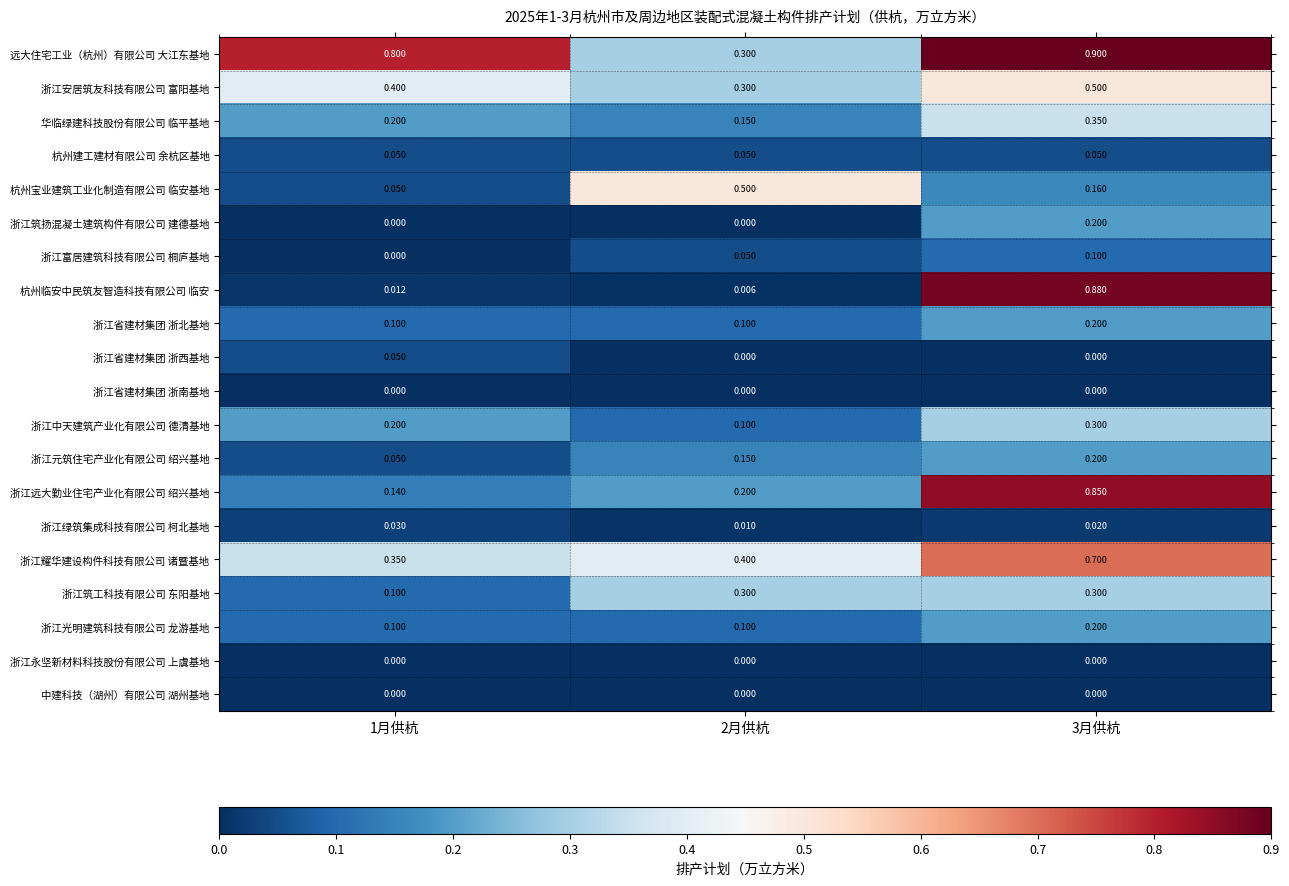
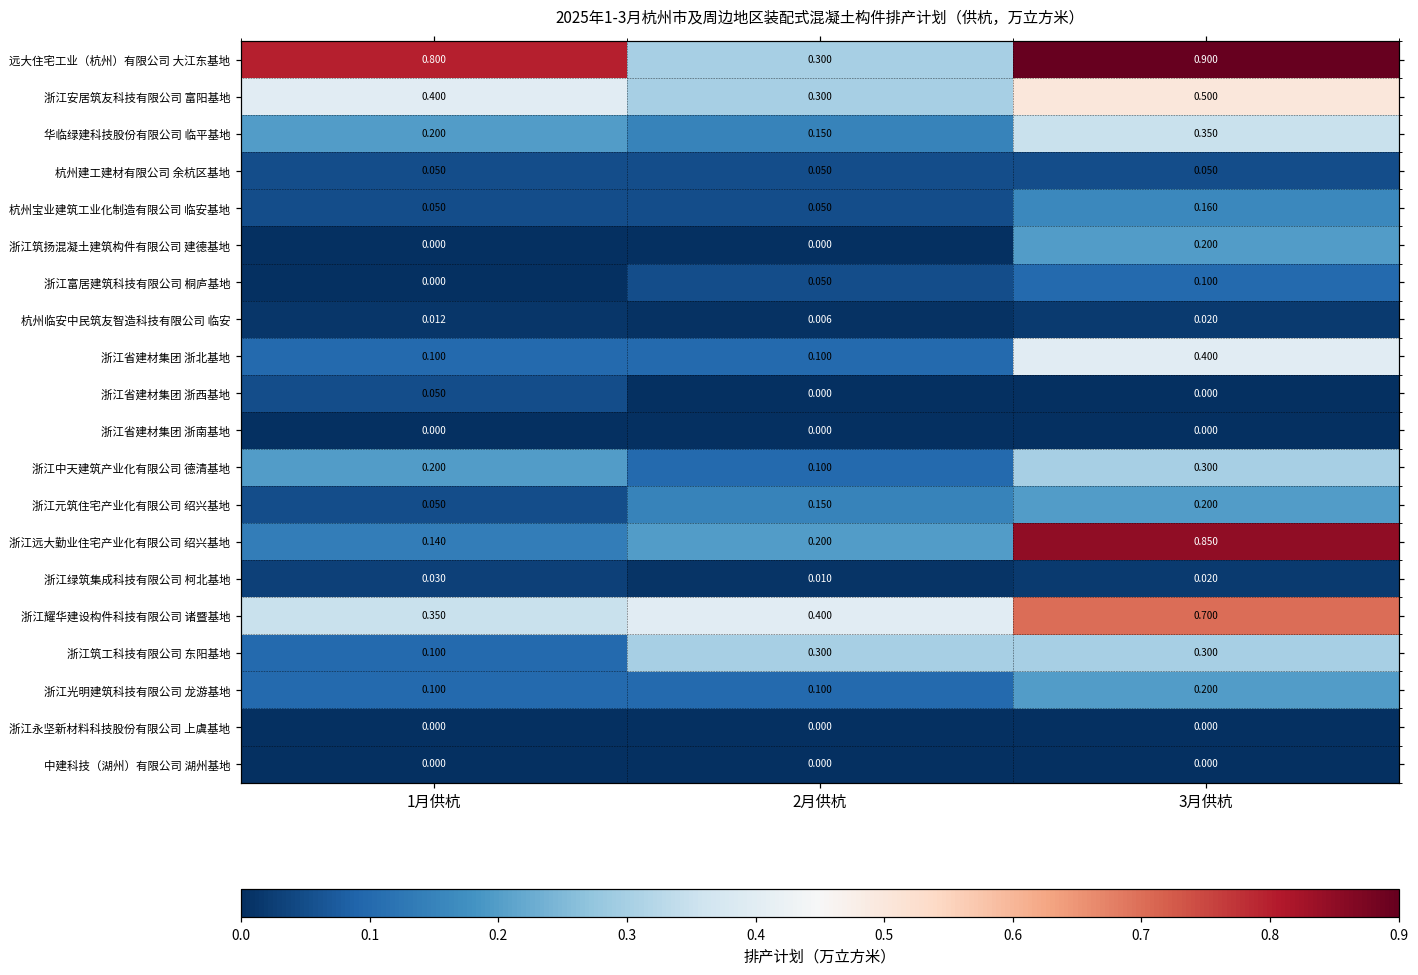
  {
    "远大住宅工业（杭州）有限公司 大江东基地": {
      "1月供杭": 0.800,
      "2月供杭": 0.300,
      "3月供杭": 0.900
    },
    "浙江安居筑友科技有限公司 富阳基地": {
      "1月供杭": 0.400,
      "2月供杭": 0.300,
      "3月供杭": 0.500
    },
    "华临绿建科技股份有限公司 临平基地": {
      "1月供杭": 0.200,
      "2月供杭": 0.150,
      "3月供杭": 0.350
    },
    "杭州建工建材有限公司 余杭区基地": {
      "1月供杭": 0.050,
      "2月供杭": 0.050,
      "3月供杭": 0.050
    },
    "杭州宝业建筑工业化制造有限公司 临安基地": {
      "1月供杭": 0.050,
-     "2月供杭": 0.500,
+     "2月供杭": 0.050,
      "3月供杭": 0.160
    },
    "浙江筑扬混凝土建筑构件有限公司 建德基地": {
      "1月供杭": 0.000,
      "2月供杭": 0.000,
      "3月供杭": 0.200
    },
    "浙江富居建筑科技有限公司 桐庐基地": {
      "1月供杭": 0.000,
      "2月供杭": 0.050,
      "3月供杭": 0.100
    },
    "杭州临安中民筑友智造科技有限公司 临安": {
      "1月供杭": 0.012,
      "2月供杭": 0.006,
-     "3月供杭": 0.880
+     "3月供杭": 0.020
    },
    "浙江省建材集团 浙北基地": {
      "1月供杭": 0.100,
      "2月供杭": 0.100,
-     "3月供杭": 0.200
+     "3月供杭": 0.400
    },
    "浙江省建材集团 浙西基地": {
      "1月供杭": 0.050,
      "2月供杭": 0.000,
      "3月供杭": 0.000
    },
    "浙江省建材集团 浙南基地": {
      "1月供杭": 0.000,
      "2月供杭": 0.000,
      "3月供杭": 0.000
    },
    "浙江中天建筑产业化有限公司 德清基地": {
      "1月供杭": 0.200,
      "2月供杭": 0.100,
      "3月供杭": 0.300
    },
    "浙江元筑住宅产业化有限公司 绍兴基地": {
      "1月供杭": 0.050,
      "2月供杭": 0.150,
      "3月供杭": 0.200
    },
    "浙江远大勤业住宅产业化有限公司 绍兴基地": {
      "1月供杭": 0.140,
      "2月供杭": 0.200,
      "3月供杭": 0.850
    },
    "浙江绿筑集成科技有限公司 柯北基地": {
      "1月供杭": 0.030,
      "2月供杭": 0.010,
      "3月供杭": 0.020
    },
    "浙江耀华建设构件科技有限公司 诸暨基地": {
      "1月供杭": 0.350,
      "2月供杭": 0.400,
      "3月供杭": 0.700
    },
    "浙江筑工科技有限公司 东阳基地": {
      "1月供杭": 0.100,
      "2月供杭": 0.300,
      "3月供杭": 0.300
    },
    "浙江光明建筑科技有限公司 龙游基地": {
      "1月供杭": 0.100,
      "2月供杭": 0.100,
      "3月供杭": 0.200
    },
    "浙江永坚新材料科技股份有限公司 上虞基地": {
      "1月供杭": 0.000,
      "2月供杭": 0.000,
      "3月供杭": 0.000
    },
    "中建科技（湖州）有限公司 湖州基地": {
      "1月供杭": 0.000,
      "2月供杭": 0.000,
      "3月供杭": 0.000
    }
  }
